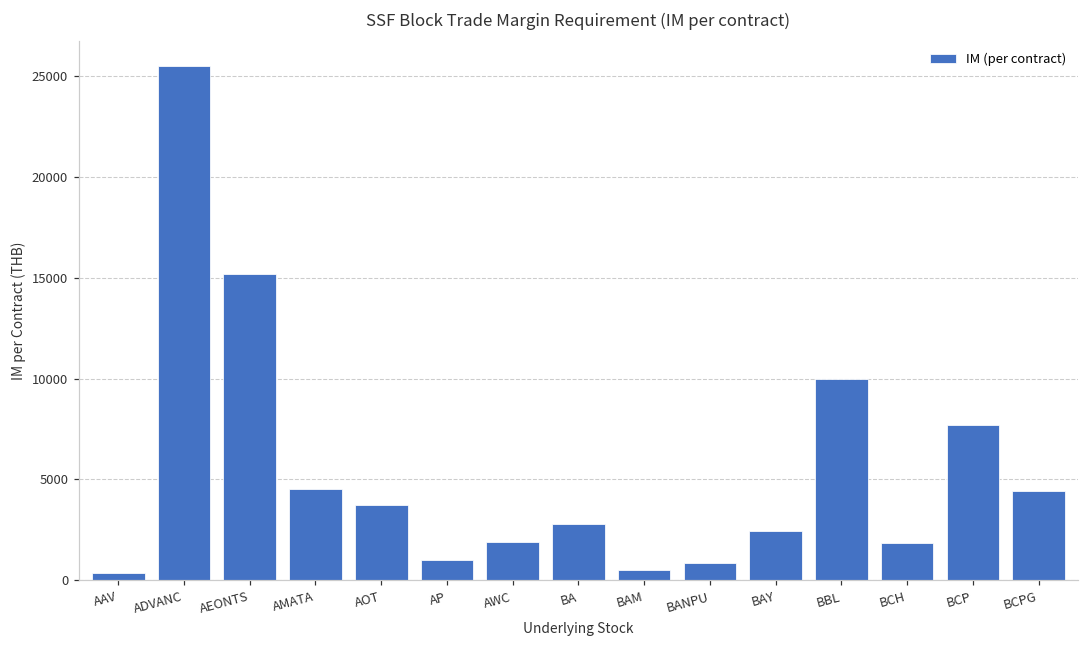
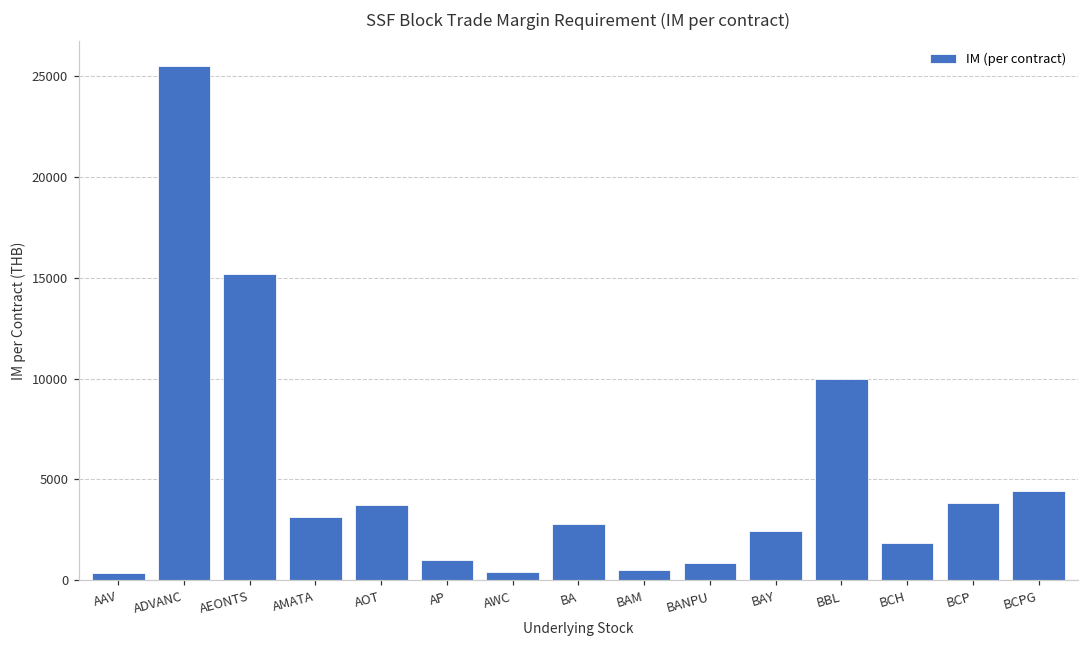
  {
    "AAV": 400,
    "ADVANC": 25500,
    "AEONTS": 15200,
-   "AMATA": 4500,
+   "AMATA": 3200,
    "AOT": 3700,
    "AP": 1000,
-   "AWC": 1900,
+   "AWC": 400,
    "BA": 2800,
    "BAM": 500,
    "BANPU": 800,
    "BAY": 2500,
    "BBL": 10000,
    "BCH": 1900,
-   "BCP": 7700,
+   "BCP": 3800,
    "BCPG": 4400
  }
